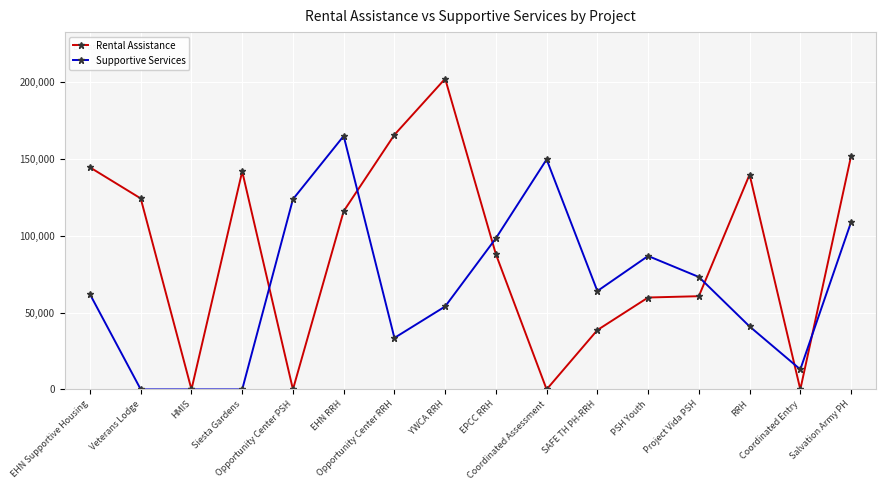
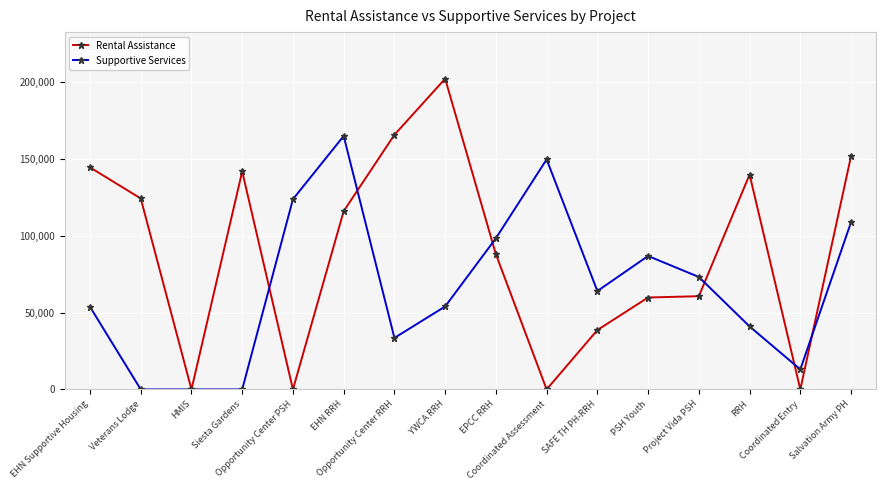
  {
    "Rental Assistance": {
      "EHN Supportive Housing": "144,000",
      "Veterans Lodge": "124,000",
      "Siesta Gardens": "142,000",
      "Opportunity Center PSH": "0",
      "EHN RRH": "116,000",
      "Opportunity Center RRH": "166,000",
      "YWCA RRH": "202,000",
      "EPCC RRH": "88,000",
      "Coordinated Assessment": "0",
      "SAFE TH PH-RRH": "39,000",
      "PSH Youth": "60,000",
      "Project Vida PSH": "61,000",
      "RRH": "140,000",
      "Coordinated Entry": "0",
      "Salvation Army PH": "152,000"
    },
    "Supportive Services": {
-     "EHN Supportive Housing": "62,000",
+     "EHN Supportive Housing": "54,000",
      "Veterans Lodge": "0",
      "Siesta Gardens": "0",
      "Opportunity Center PSH": "124,000",
      "EHN RRH": "165,000",
      "Opportunity Center RRH": "33,000",
      "YWCA RRH": "54,000",
      "EPCC RRH": "98,000",
      "Coordinated Assessment": "150,000",
      "SAFE TH PH-RRH": "64,000",
      "PSH Youth": "87,000",
      "Project Vida PSH": "73,000",
      "RRH": "41,000",
      "Coordinated Entry": "13,000",
      "Salvation Army PH": "109,000"
    }
  }
